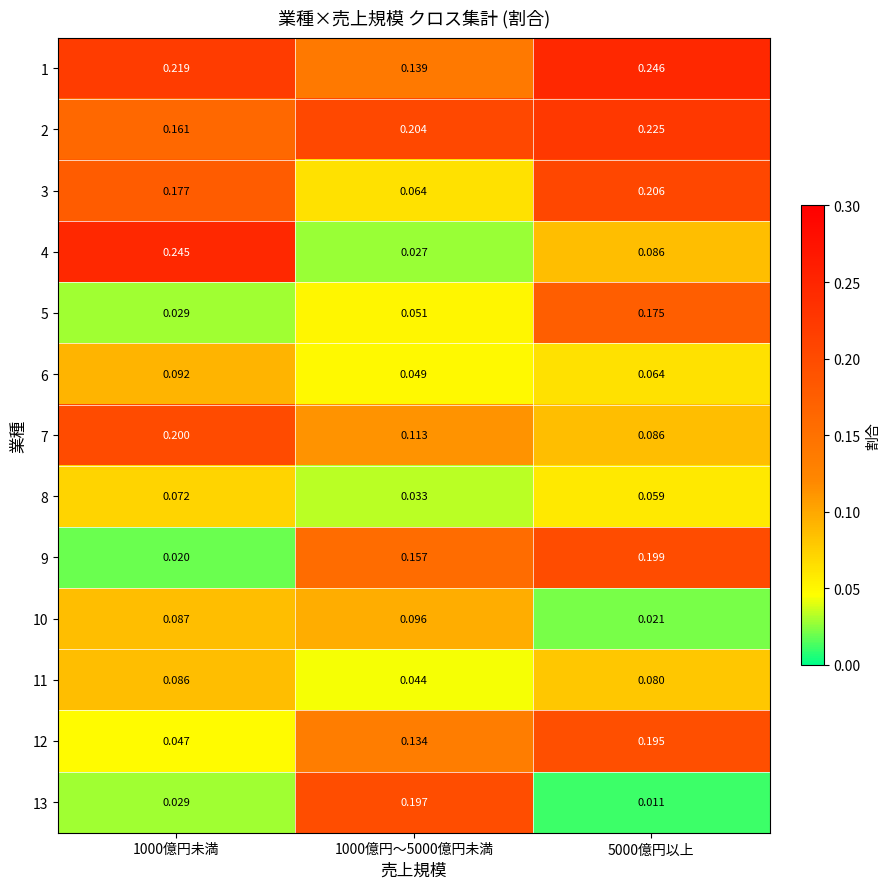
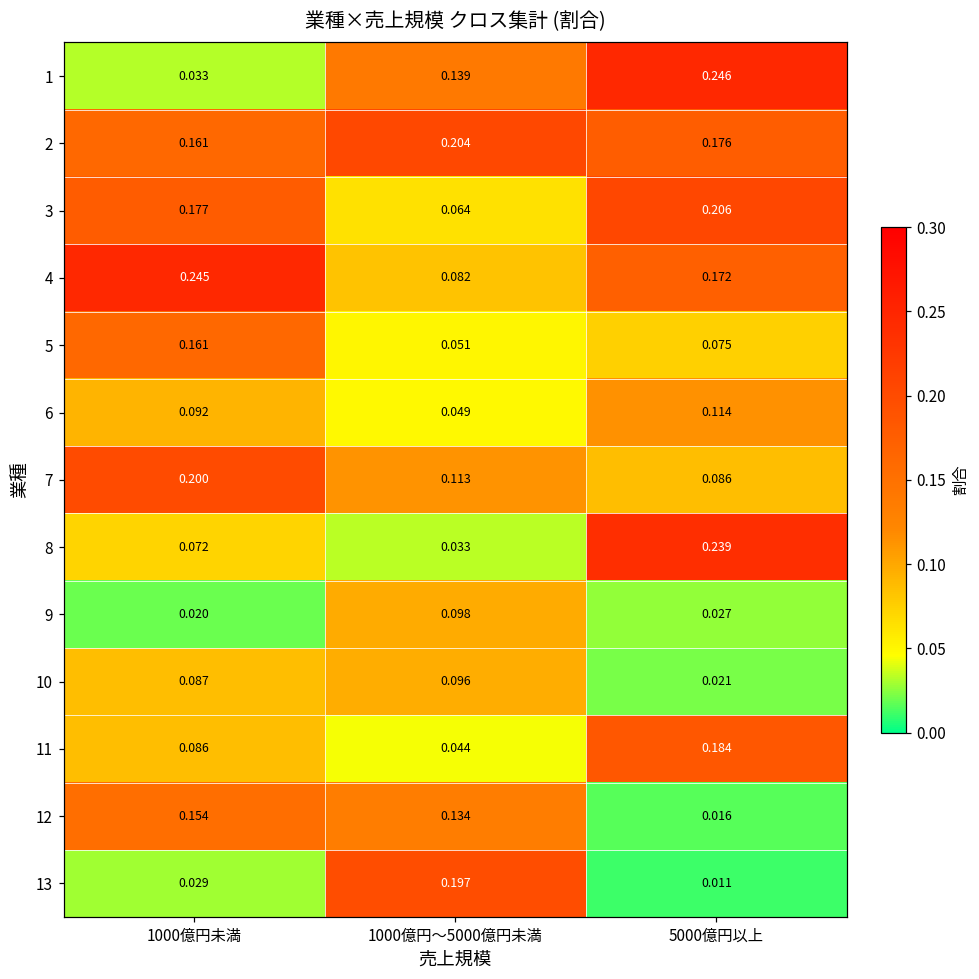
  {
    "1": {
-     "1000億円未満": 0.219,
+     "1000億円未満": 0.033,
      "1000億円～5000億円未満": 0.139,
      "5000億円以上": 0.246
    },
    "2": {
      "1000億円未満": 0.161,
      "1000億円～5000億円未満": 0.204,
-     "5000億円以上": 0.225
+     "5000億円以上": 0.176
    },
    "3": {
      "1000億円未満": 0.177,
      "1000億円～5000億円未満": 0.064,
      "5000億円以上": 0.206
    },
    "4": {
      "1000億円未満": 0.245,
-     "1000億円～5000億円未満": 0.027,
-     "5000億円以上": 0.086
+     "1000億円～5000億円未満": 0.082,
+     "5000億円以上": 0.172
    },
    "5": {
-     "1000億円未満": 0.029,
+     "1000億円未満": 0.161,
      "1000億円～5000億円未満": 0.051,
-     "5000億円以上": 0.175
+     "5000億円以上": 0.075
    },
    "6": {
      "1000億円未満": 0.092,
      "1000億円～5000億円未満": 0.049,
-     "5000億円以上": 0.064
+     "5000億円以上": 0.114
    },
    "7": {
      "1000億円未満": 0.200,
      "1000億円～5000億円未満": 0.113,
      "5000億円以上": 0.086
    },
    "8": {
      "1000億円未満": 0.072,
      "1000億円～5000億円未満": 0.033,
-     "5000億円以上": 0.059
+     "5000億円以上": 0.239
    },
    "9": {
      "1000億円未満": 0.020,
-     "1000億円～5000億円未満": 0.157,
-     "5000億円以上": 0.199
+     "1000億円～5000億円未満": 0.098,
+     "5000億円以上": 0.027
    },
    "10": {
      "1000億円未満": 0.087,
      "1000億円～5000億円未満": 0.096,
      "5000億円以上": 0.021
    },
    "11": {
      "1000億円未満": 0.086,
      "1000億円～5000億円未満": 0.044,
-     "5000億円以上": 0.080
+     "5000億円以上": 0.184
    },
    "12": {
-     "1000億円未満": 0.047,
+     "1000億円未満": 0.154,
      "1000億円～5000億円未満": 0.134,
-     "5000億円以上": 0.195
+     "5000億円以上": 0.016
    },
    "13": {
      "1000億円未満": 0.029,
      "1000億円～5000億円未満": 0.197,
      "5000億円以上": 0.011
    }
  }
